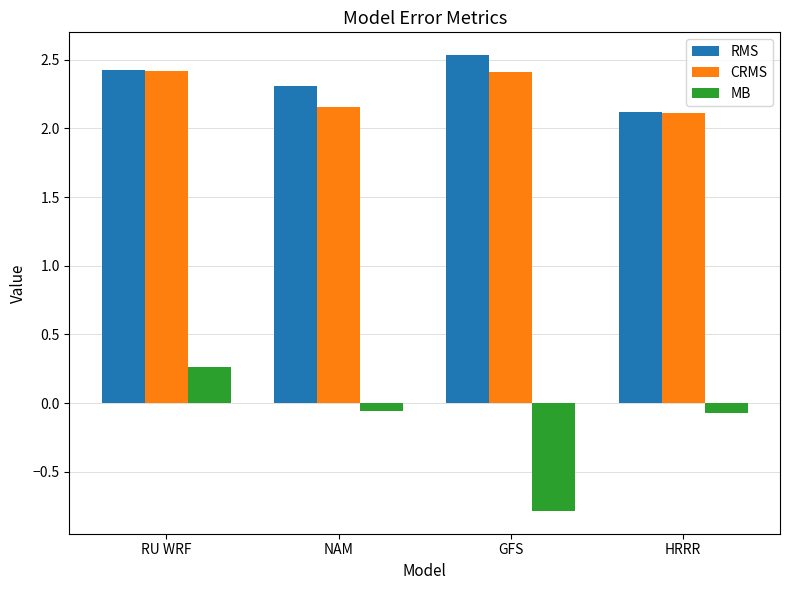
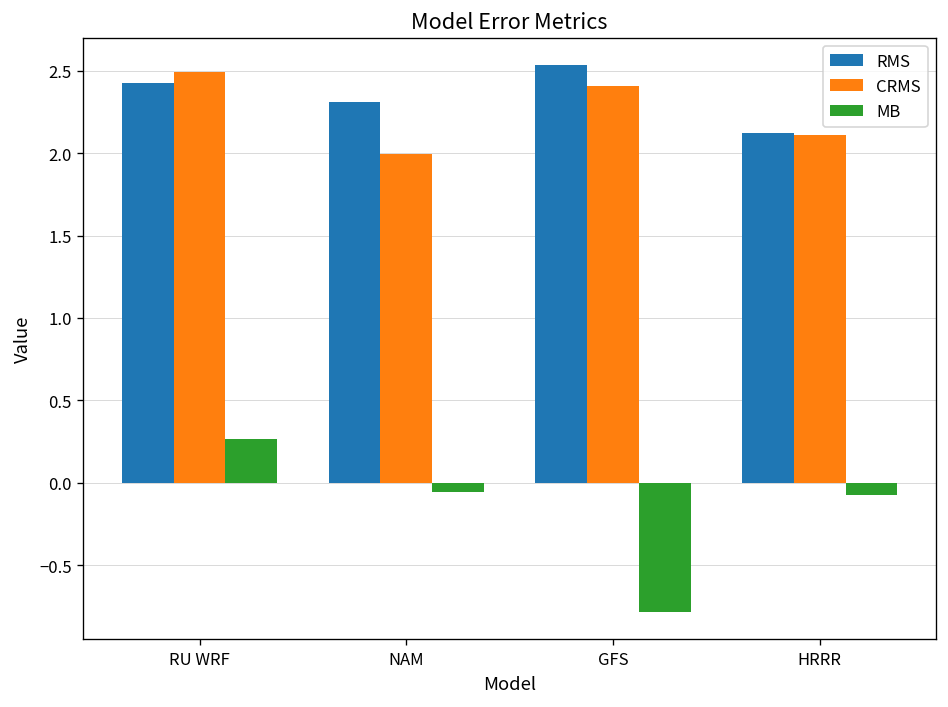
  {
    "RMS": {
      "RU WRF": 2.42,
      "NAM": 2.31,
      "GFS": 2.53,
      "HRRR": 2.12
    },
    "CRMS": {
-     "RU WRF": 2.42,
-     "NAM": 2.16,
+     "RU WRF": 2.49,
+     "NAM": 2.00,
      "GFS": 2.41,
      "HRRR": 2.11
    },
    "MB": {
      "RU WRF": 0.26,
      "NAM": -0.06,
      "GFS": -0.79,
      "HRRR": -0.08
    }
  }
